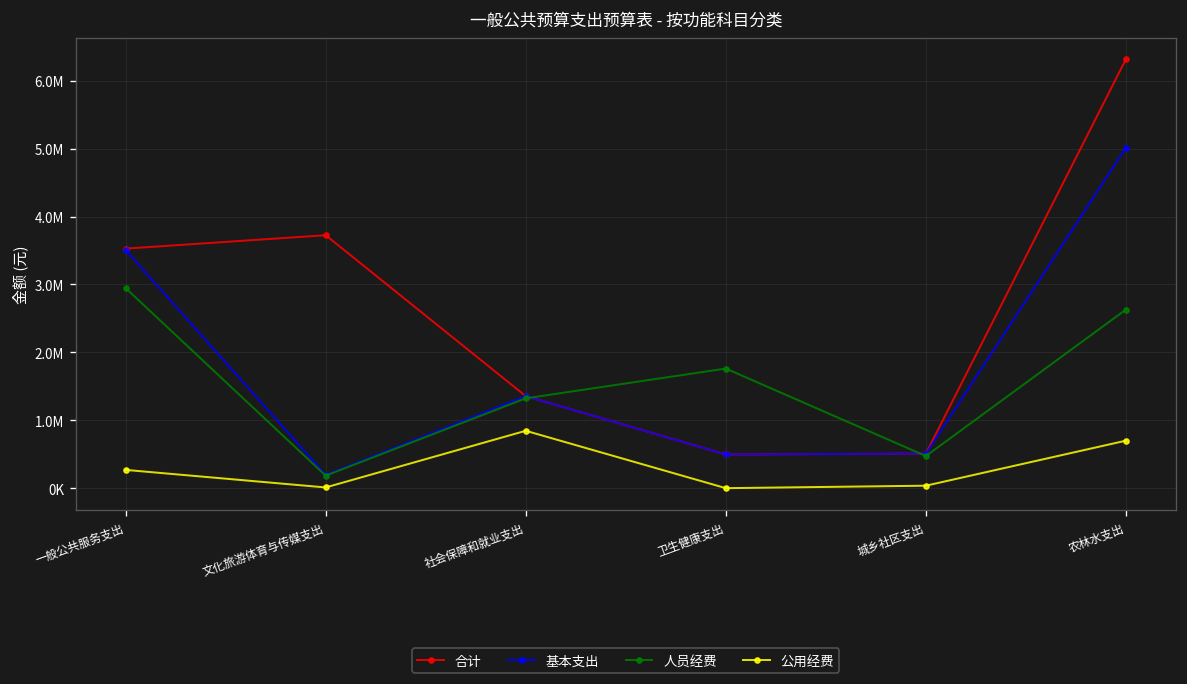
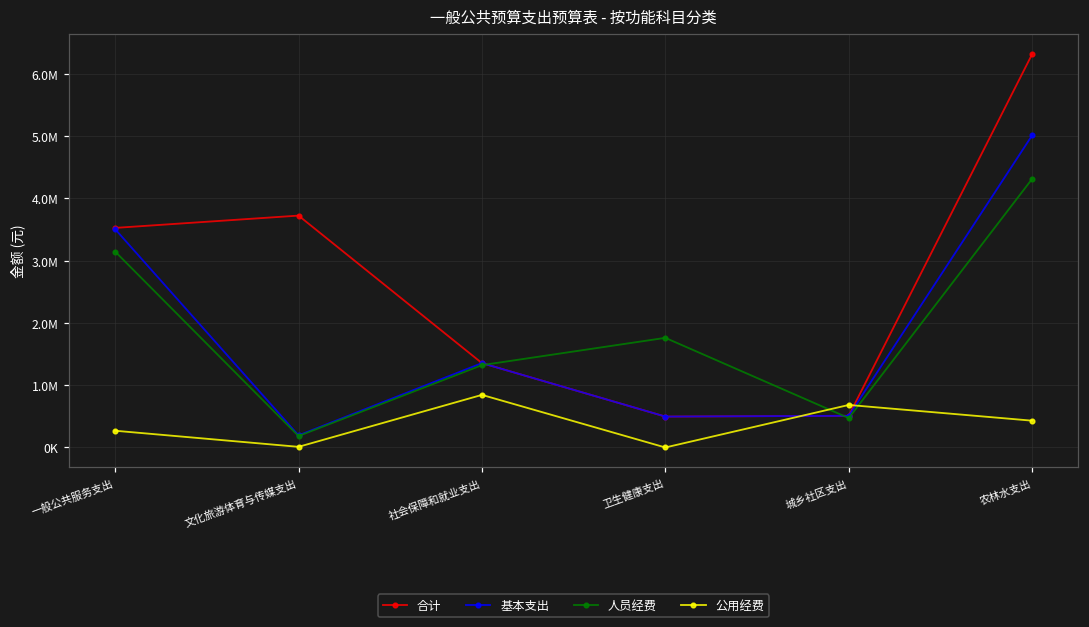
  {
    "合计": {
      "文化旅游体育与传媒支出": 3700000,
      "农林水支出": 6300000
    },
    "基本支出": {
      "农林水支出": 5000000
    },
    "人员经费": {
-     "一般公共服务支出": 2900000,
+     "一般公共服务支出": 3100000,
      "卫生健康支出": 1800000,
-     "农林水支出": 2600000
+     "农林水支出": 4300000
    },
    "公用经费": {
      "一般公共服务支出": 300000,
      "文化旅游体育与传媒支出": 0,
      "社会保障和就业支出": 800000,
      "卫生健康支出": 0,
-     "城乡社区支出": 0,
-     "农林水支出": 700000
+     "城乡社区支出": 700000,
+     "农林水支出": 400000
    }
  }
